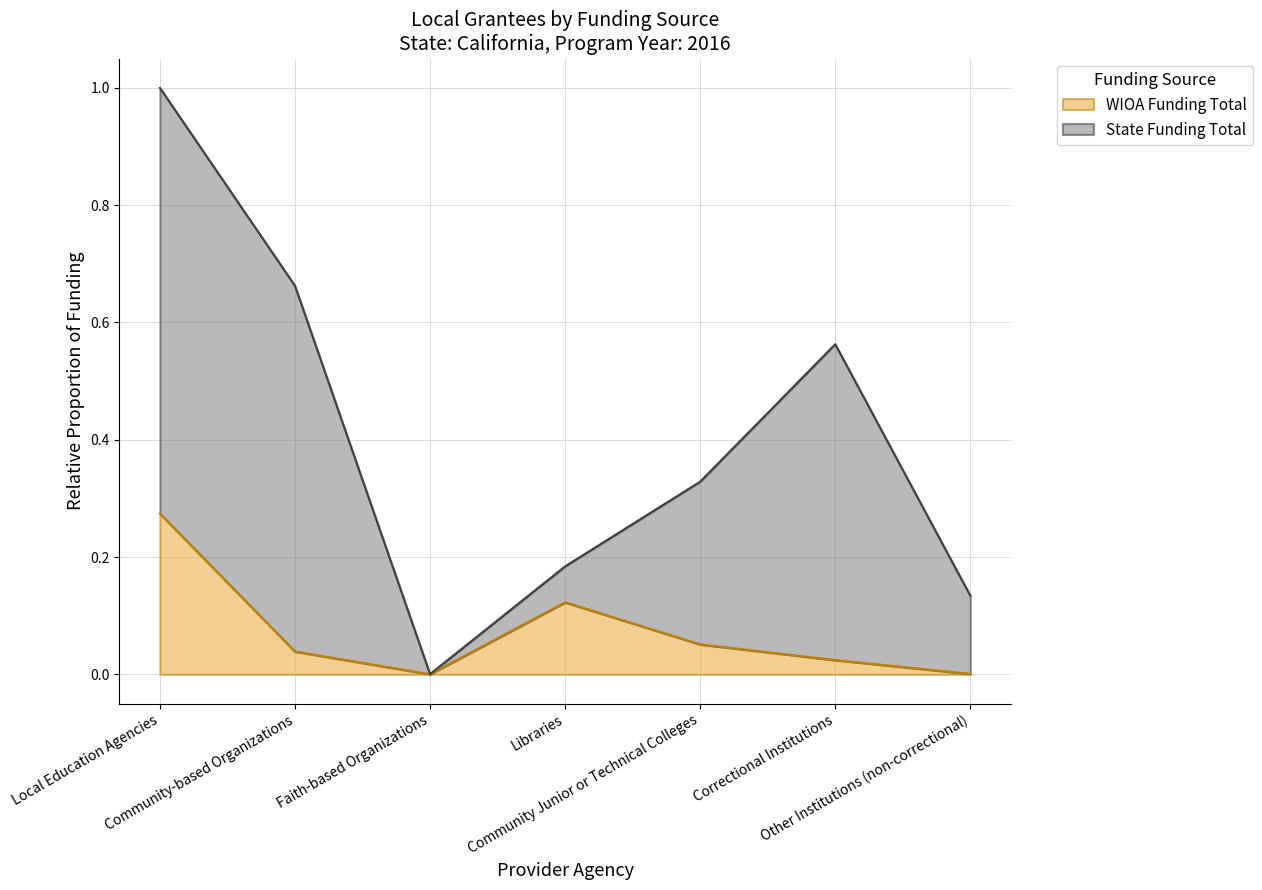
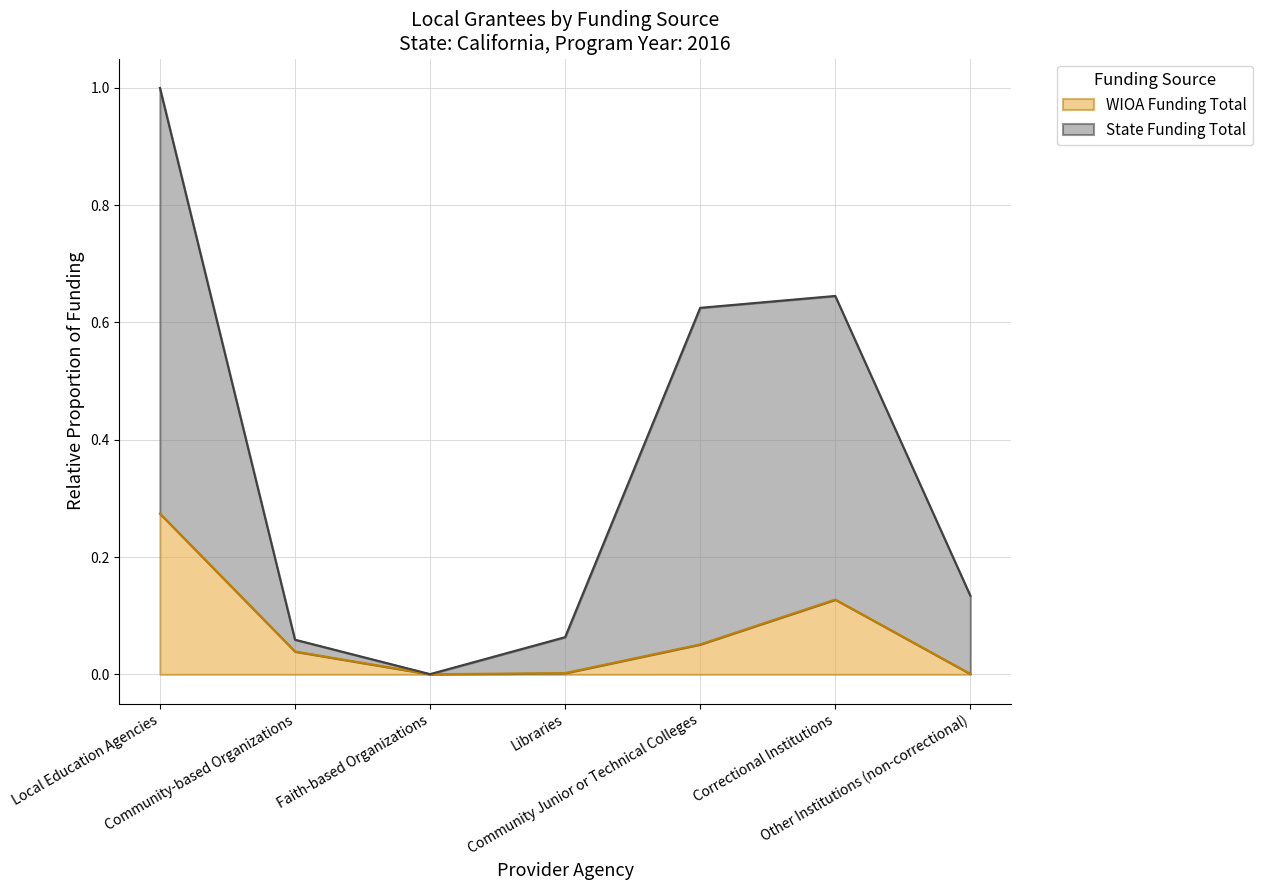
  {
    "WIOA Funding Total": {
      "Local Education Agencies": 0.27,
      "Community-based Organizations": 0.04,
-     "Libraries": 0.12,
+     "Libraries": 0.00,
      "Community Junior or Technical Colleges": 0.05,
-     "Correctional Institutions": 0.02,
+     "Correctional Institutions": 0.13,
      "Other Institutions (non-correctional)": 0.00
    },
    "State Funding Total": {
      "Local Education Agencies": 0.73,
-     "Community-based Organizations": 0.62,
+     "Community-based Organizations": 0.02,
      "Libraries": 0.06,
-     "Community Junior or Technical Colleges": 0.28,
-     "Correctional Institutions": 0.54,
+     "Community Junior or Technical Colleges": 0.57,
+     "Correctional Institutions": 0.52,
      "Other Institutions (non-correctional)": 0.13
    }
  }
